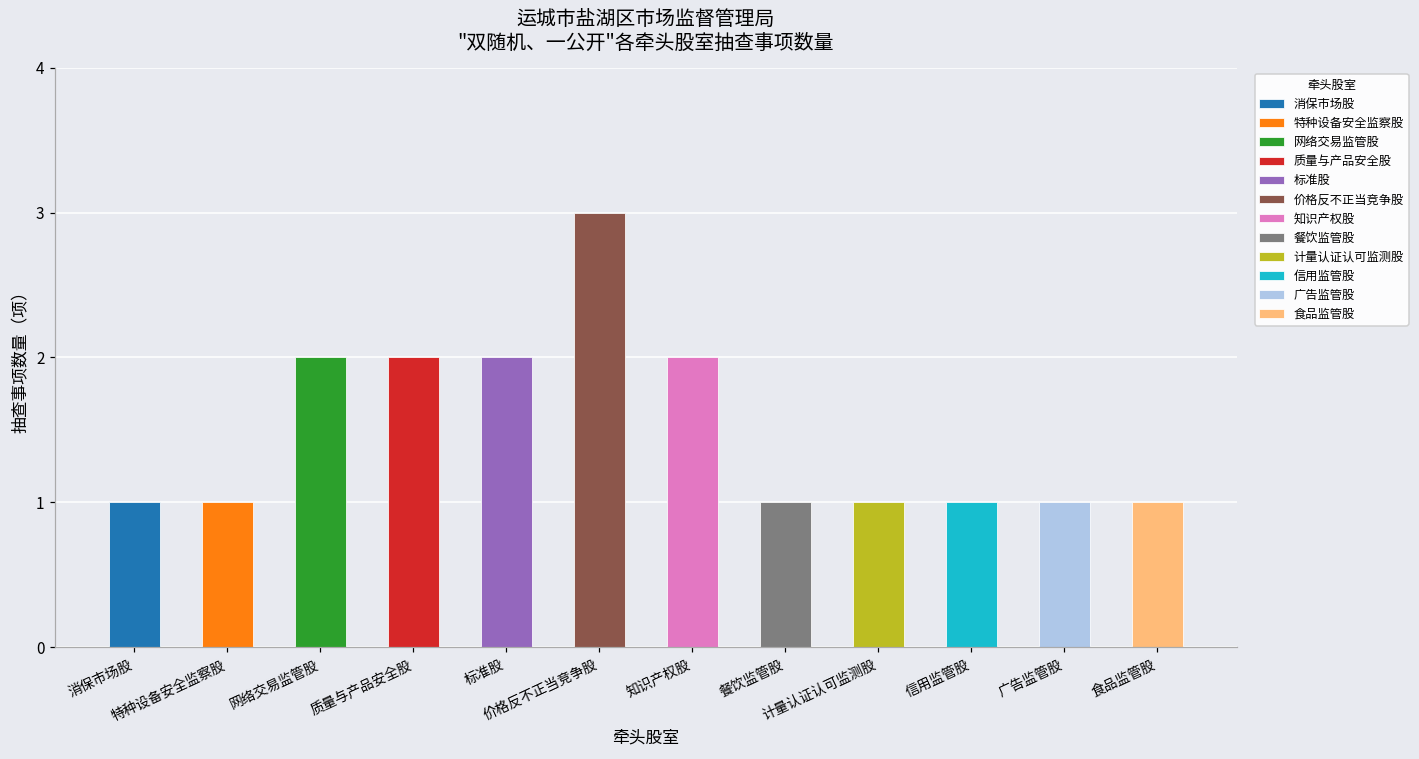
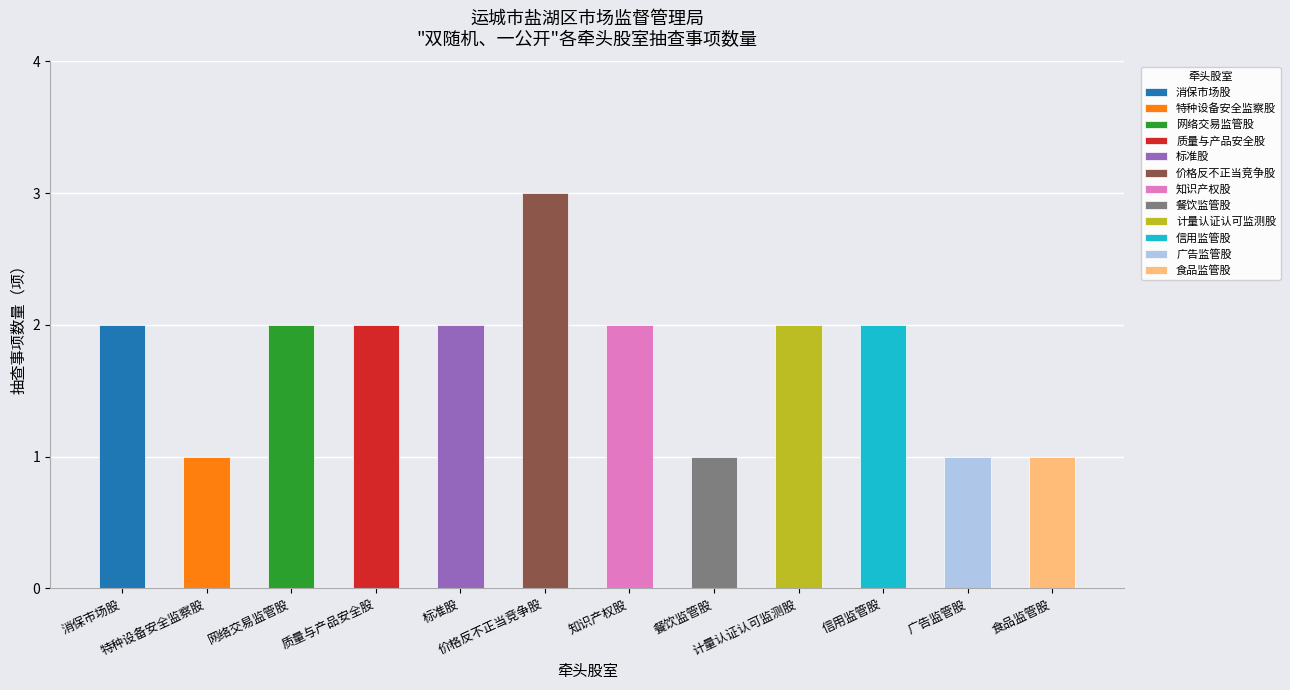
  {
-   "消保市场股": 1,
+   "消保市场股": 2,
    "特种设备安全监察股": 1,
    "网络交易监管股": 2,
    "质量与产品安全股": 2,
    "标准股": 2,
    "价格反不正当竞争股": 3,
    "知识产权股": 2,
    "餐饮监管股": 1,
-   "计量认证认可监测股": 1,
-   "信用监管股": 1,
+   "计量认证认可监测股": 2,
+   "信用监管股": 2,
    "广告监管股": 1,
    "食品监管股": 1
  }
